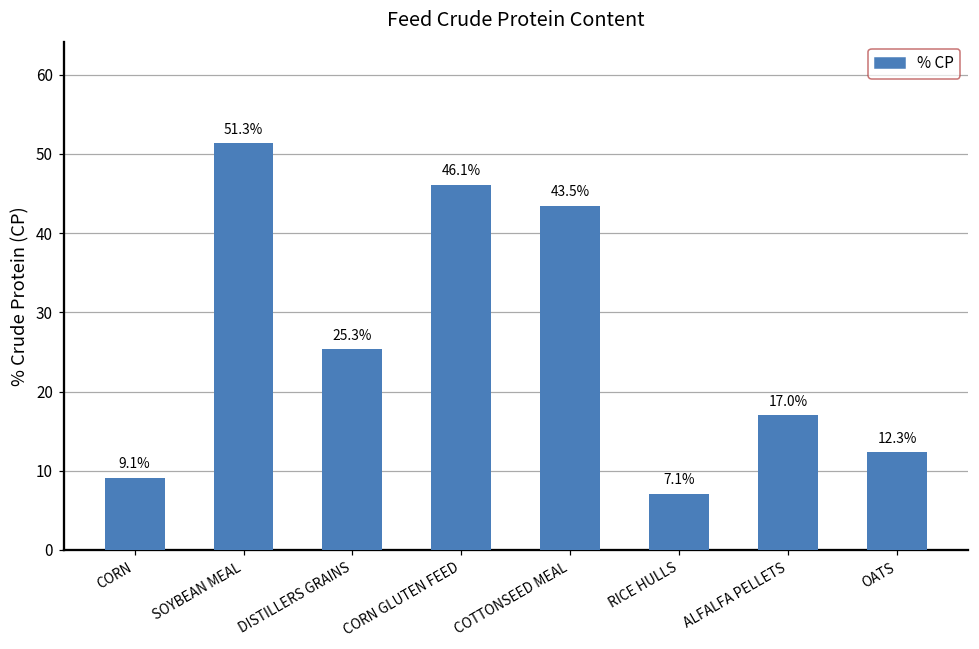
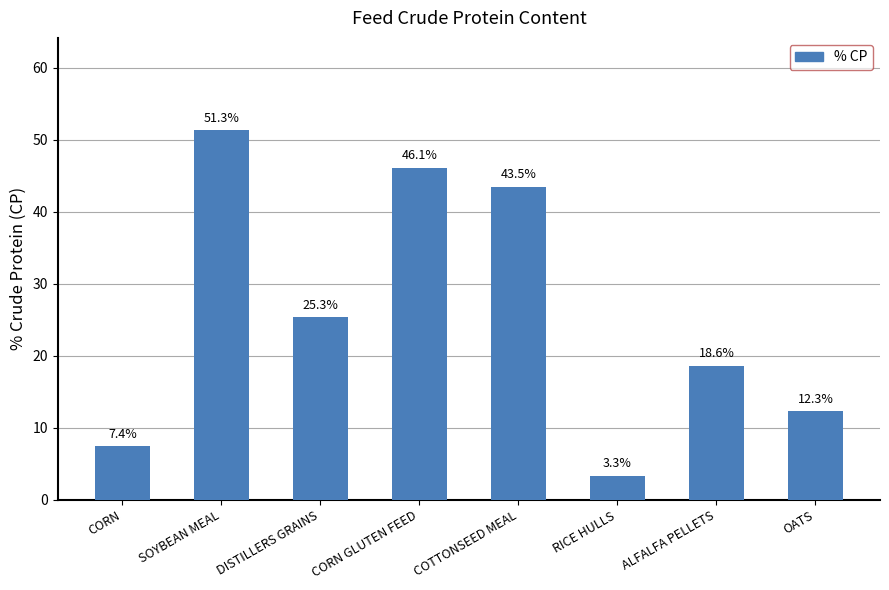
  {
-   "CORN": "9.1%",
+   "CORN": "7.4%",
    "SOYBEAN MEAL": "51.3%",
    "DISTILLERS GRAINS": "25.3%",
    "CORN GLUTEN FEED": "46.1%",
    "COTTONSEED MEAL": "43.5%",
-   "RICE HULLS": "7.1%",
-   "ALFALFA PELLETS": "17.0%",
+   "RICE HULLS": "3.3%",
+   "ALFALFA PELLETS": "18.6%",
    "OATS": "12.3%"
  }
